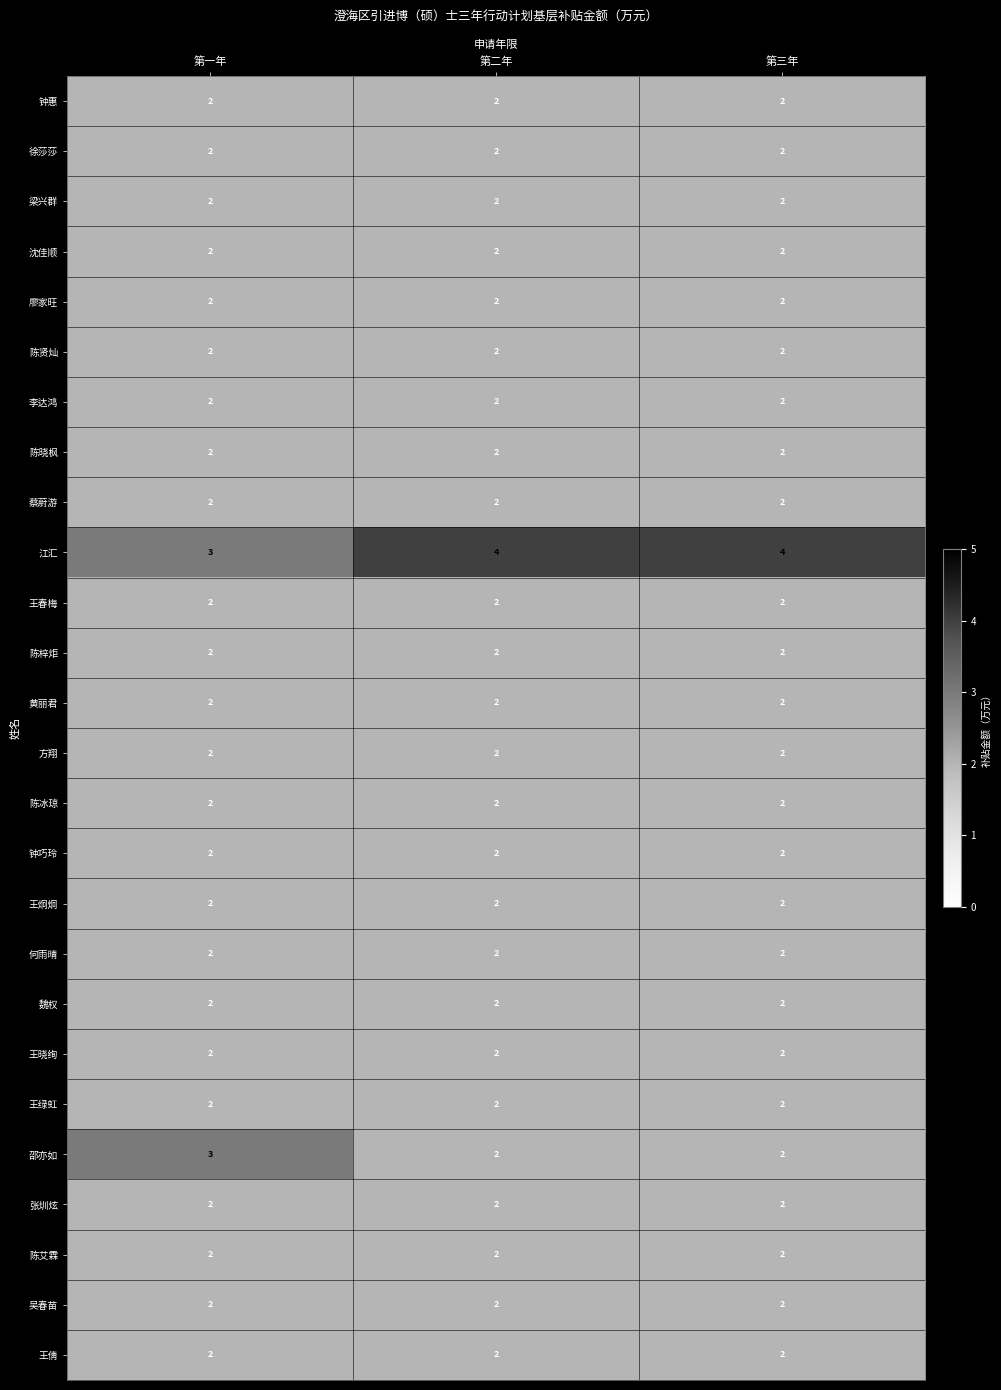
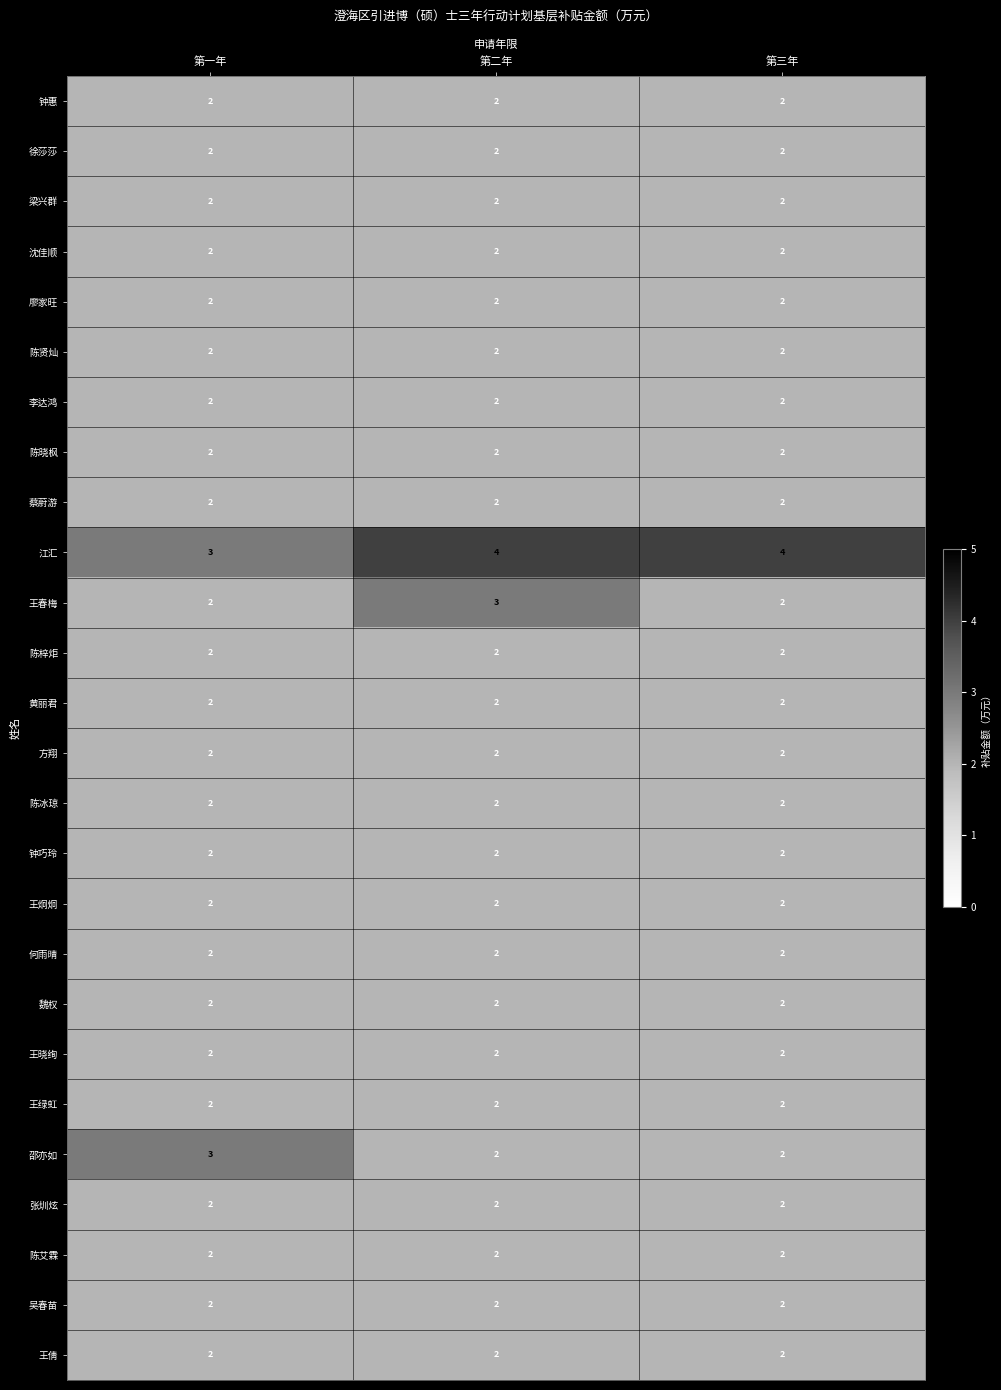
  {
    "钟惠": {
      "第一年": 2,
      "第二年": 2,
      "第三年": 2
    },
    "徐莎莎": {
      "第一年": 2,
      "第二年": 2,
      "第三年": 2
    },
    "梁兴群": {
      "第一年": 2,
      "第二年": 2,
      "第三年": 2
    },
    "沈佳顺": {
      "第一年": 2,
      "第二年": 2,
      "第三年": 2
    },
    "廖家旺": {
      "第一年": 2,
      "第二年": 2,
      "第三年": 2
    },
    "陈贤灿": {
      "第一年": 2,
      "第二年": 2,
      "第三年": 2
    },
    "李达鸿": {
      "第一年": 2,
      "第二年": 2,
      "第三年": 2
    },
    "陈晓枫": {
      "第一年": 2,
      "第二年": 2,
      "第三年": 2
    },
    "蔡蔚游": {
      "第一年": 2,
      "第二年": 2,
      "第三年": 2
    },
    "江汇": {
      "第一年": 3,
      "第二年": 4,
      "第三年": 4
    },
    "王春梅": {
      "第一年": 2,
-     "第二年": 2,
+     "第二年": 3,
      "第三年": 2
    },
    "陈梓炬": {
      "第一年": 2,
      "第二年": 2,
      "第三年": 2
    },
    "黄丽君": {
      "第一年": 2,
      "第二年": 2,
      "第三年": 2
    },
    "方翔": {
      "第一年": 2,
      "第二年": 2,
      "第三年": 2
    },
    "陈冰琼": {
      "第一年": 2,
      "第二年": 2,
      "第三年": 2
    },
    "钟巧玲": {
      "第一年": 2,
      "第二年": 2,
      "第三年": 2
    },
    "王炯炯": {
      "第一年": 2,
      "第二年": 2,
      "第三年": 2
    },
    "何雨晴": {
      "第一年": 2,
      "第二年": 2,
      "第三年": 2
    },
    "魏权": {
      "第一年": 2,
      "第二年": 2,
      "第三年": 2
    },
    "王晓绚": {
      "第一年": 2,
      "第二年": 2,
      "第三年": 2
    },
    "王绿虹": {
      "第一年": 2,
      "第二年": 2,
      "第三年": 2
    },
    "邵亦如": {
      "第一年": 3,
      "第二年": 2,
      "第三年": 2
    },
    "张圳炫": {
      "第一年": 2,
      "第二年": 2,
      "第三年": 2
    },
    "陈艾霖": {
      "第一年": 2,
      "第二年": 2,
      "第三年": 2
    },
    "吴春苗": {
      "第一年": 2,
      "第二年": 2,
      "第三年": 2
    },
    "王倩": {
      "第一年": 2,
      "第二年": 2,
      "第三年": 2
    }
  }
